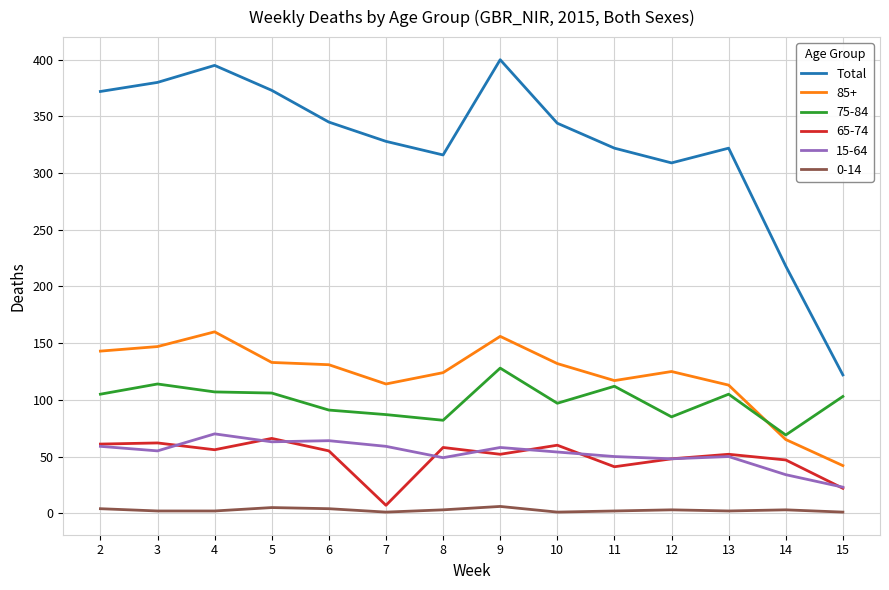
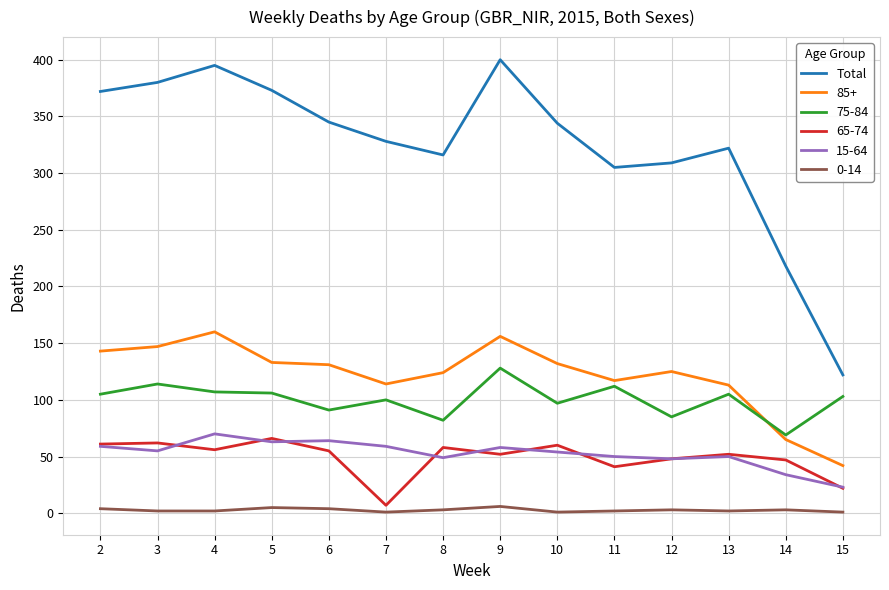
  {
    "Total": {
      "2": 372,
      "3": 380,
      "4": 395,
      "5": 373,
      "6": 345,
      "7": 328,
      "8": 316,
      "9": 400,
      "10": 344,
-     "11": 322,
+     "11": 305,
      "12": 309,
      "13": 322,
      "14": 218,
      "15": 122
    },
    "85+": {
      "2": 143,
      "3": 147,
      "4": 160,
      "5": 133,
      "6": 131,
      "7": 114,
      "8": 124,
      "9": 156,
      "10": 132,
      "11": 117,
      "12": 125,
      "13": 113,
      "14": 65,
      "15": 42
    },
    "75-84": {
      "2": 105,
      "3": 114,
      "4": 107,
      "5": 106,
      "6": 91,
-     "7": 87,
+     "7": 100,
      "8": 82,
      "9": 128,
      "10": 97,
      "11": 112,
      "12": 85,
      "13": 105,
      "14": 69,
      "15": 103
    },
    "65-74": {
      "3": 62,
      "4": 56,
      "5": 66,
      "6": 55,
      "7": 7,
      "8": 58,
      "9": 52,
      "10": 60,
      "11": 41,
      "14": 47
    },
    "15-64": {
      "3": 55,
      "4": 70,
      "5": 63,
      "6": 64,
      "7": 59,
      "8": 49,
      "9": 58,
      "10": 54,
      "11": 50,
      "14": 34
    },
    "0-14": {
      "2": 4,
      "3": 2,
      "4": 2,
      "5": 5,
      "6": 4,
      "7": 1,
      "8": 3,
      "9": 6,
      "10": 1,
      "11": 2,
      "12": 3,
      "13": 2,
      "14": 3,
      "15": 1
    }
  }
